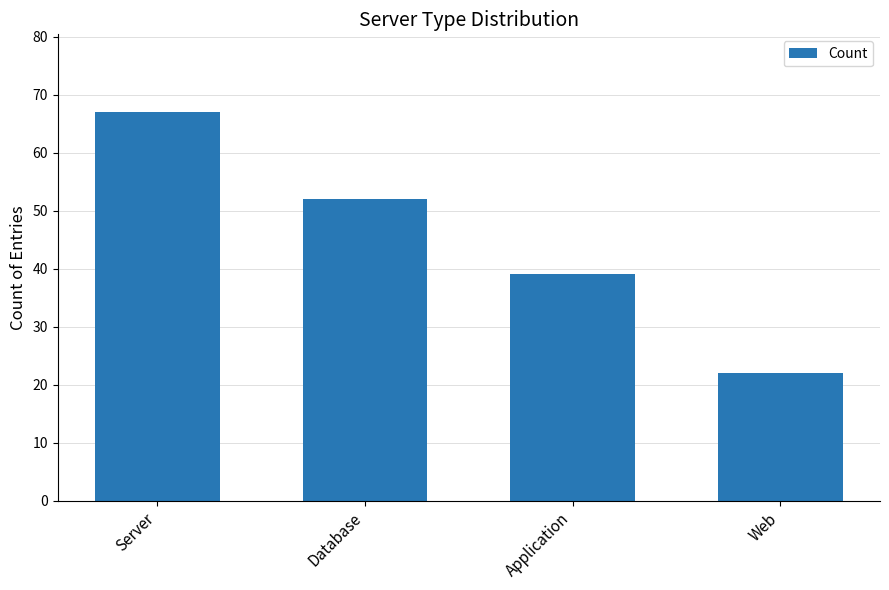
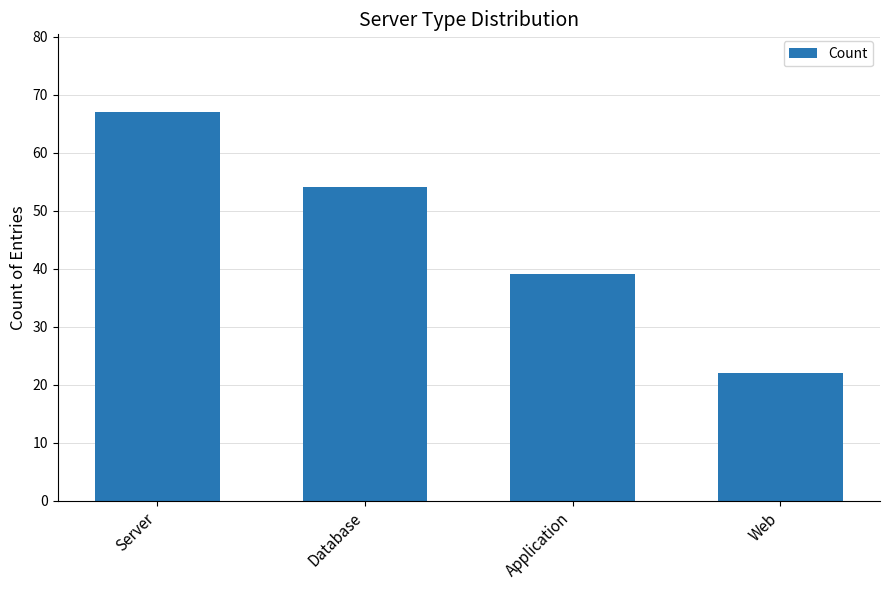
  {
    "Server": 67,
-   "Database": 52,
+   "Database": 54,
    "Application": 39,
    "Web": 22
  }
